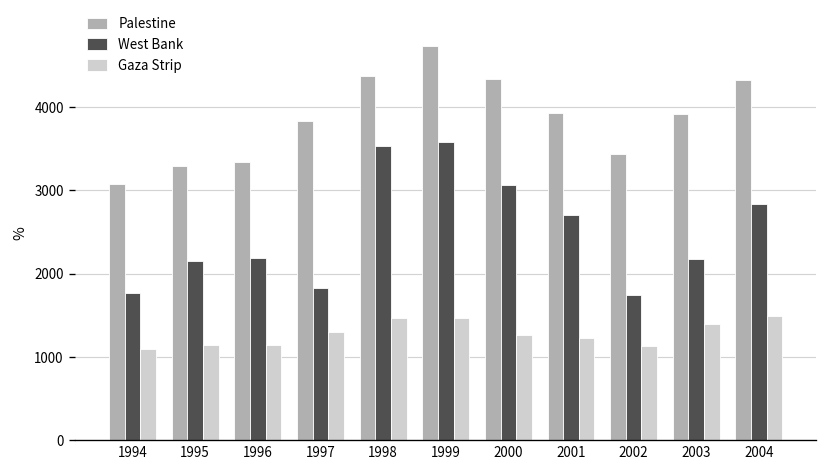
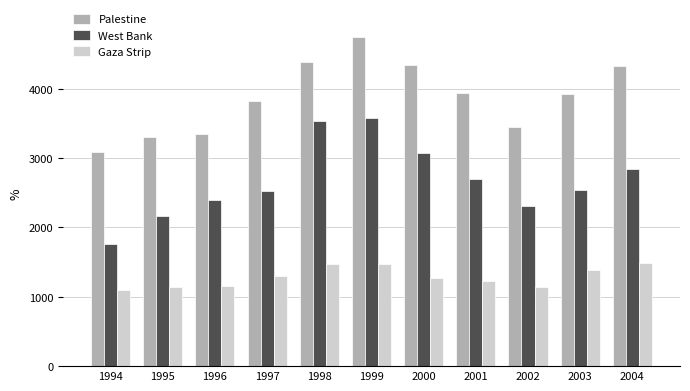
  {
    "West Bank": {
      "1994": 1800,
      "1995": 2200,
-     "1996": 2200,
-     "1997": 1800,
+     "1996": 2400,
+     "1997": 2500,
      "1998": 3500,
      "1999": 3600,
      "2000": 3100,
      "2001": 2700,
-     "2002": 1700,
-     "2003": 2200,
+     "2002": 2300,
+     "2003": 2500,
      "2004": 2800
    }
  }
